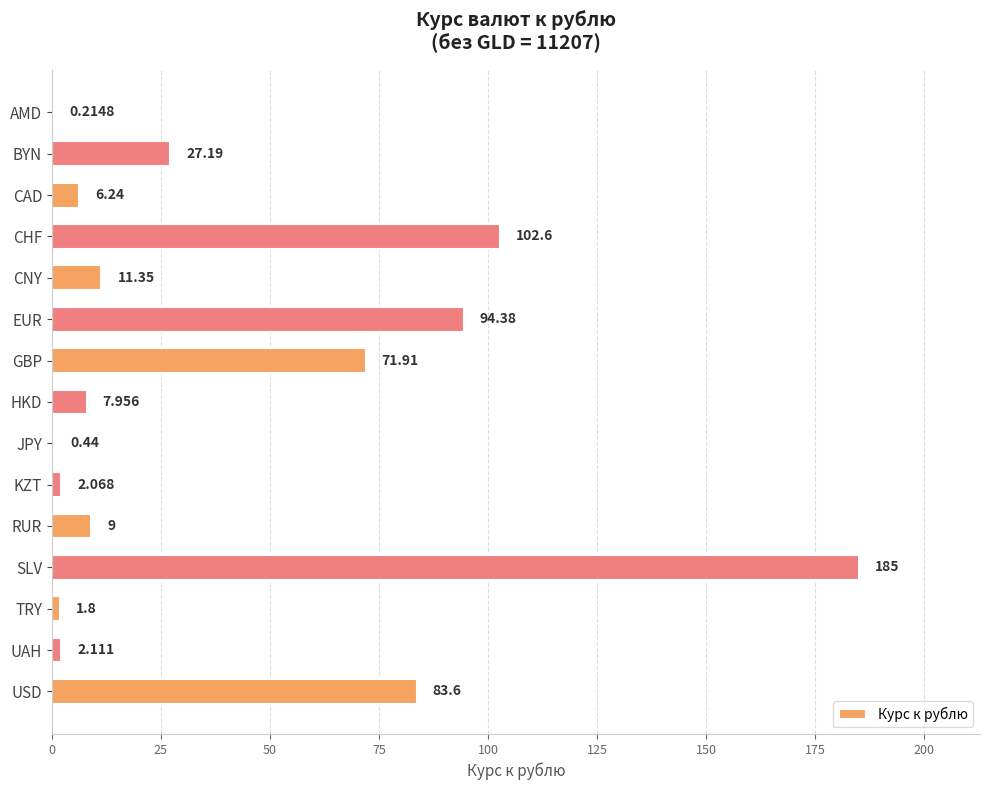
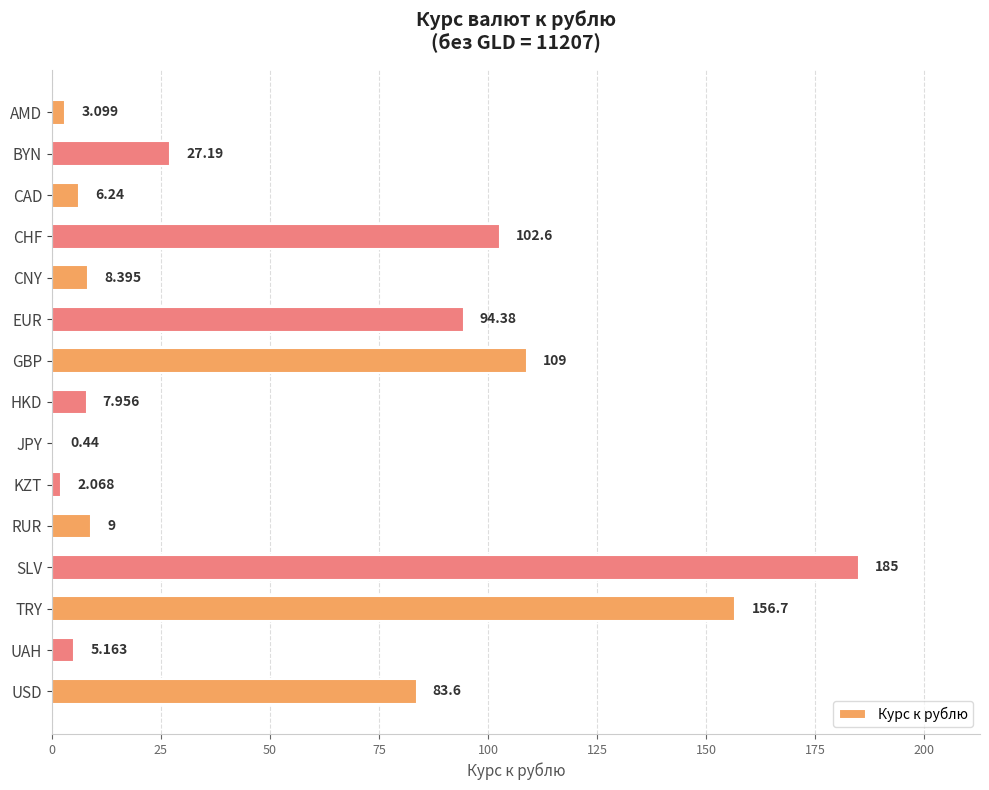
  {
-   "AMD": 0.2148,
+   "AMD": 3.099,
    "BYN": 27.19,
    "CAD": 6.24,
    "CHF": 102.6,
-   "CNY": 11.35,
+   "CNY": 8.395,
    "EUR": 94.38,
-   "GBP": 71.91,
+   "GBP": 109,
    "HKD": 7.956,
    "JPY": 0.44,
    "KZT": 2.068,
    "RUR": 9,
    "SLV": 185,
-   "TRY": 1.8,
-   "UAH": 2.111,
+   "TRY": 156.7,
+   "UAH": 5.163,
    "USD": 83.6
  }
